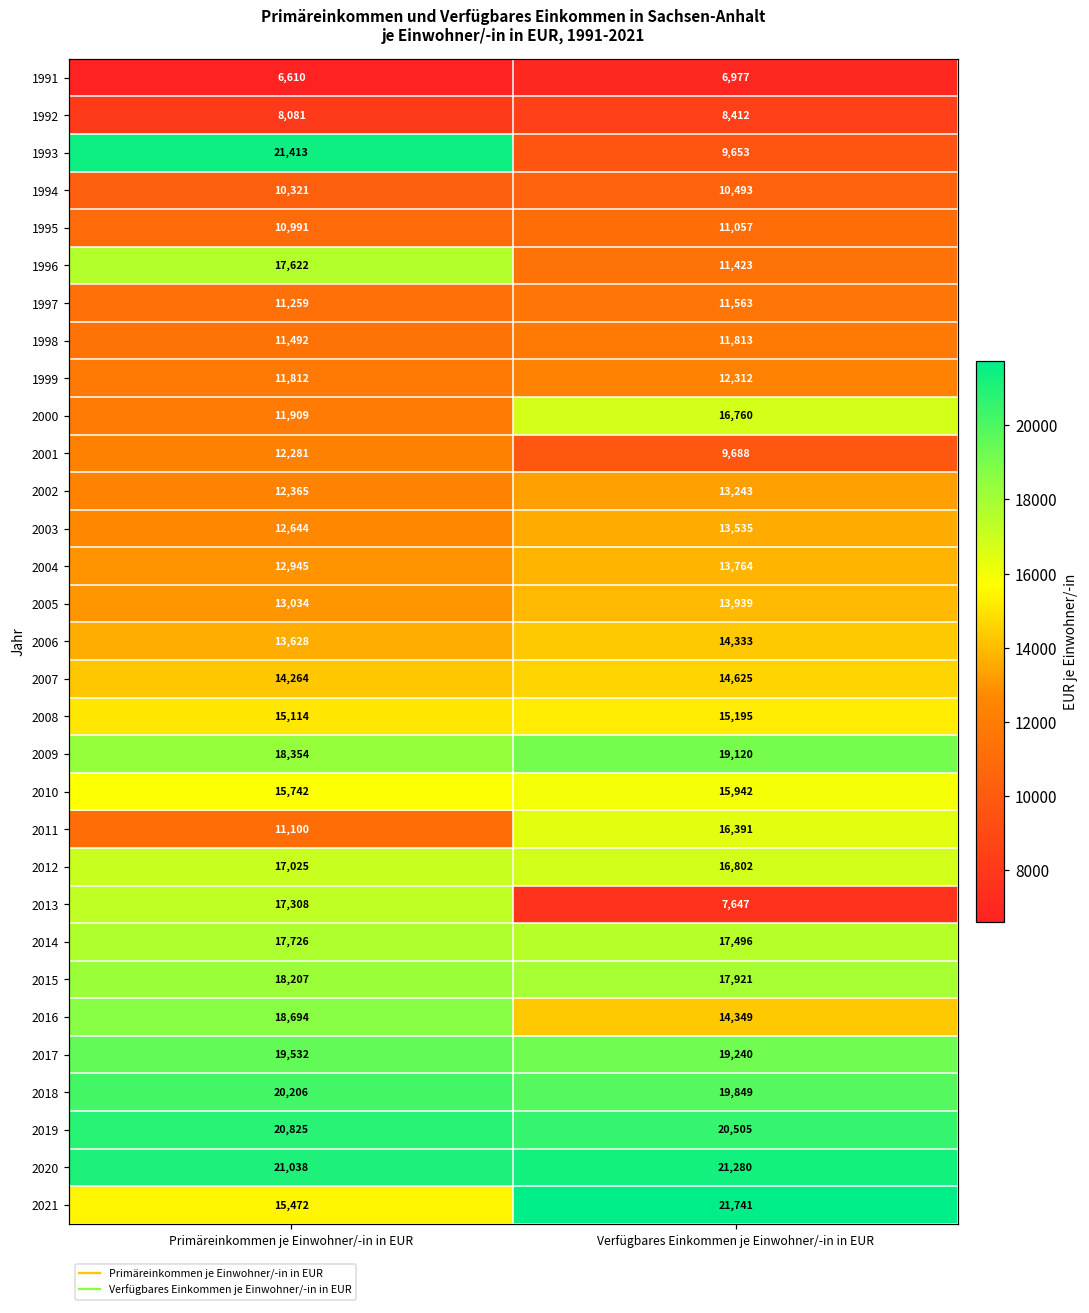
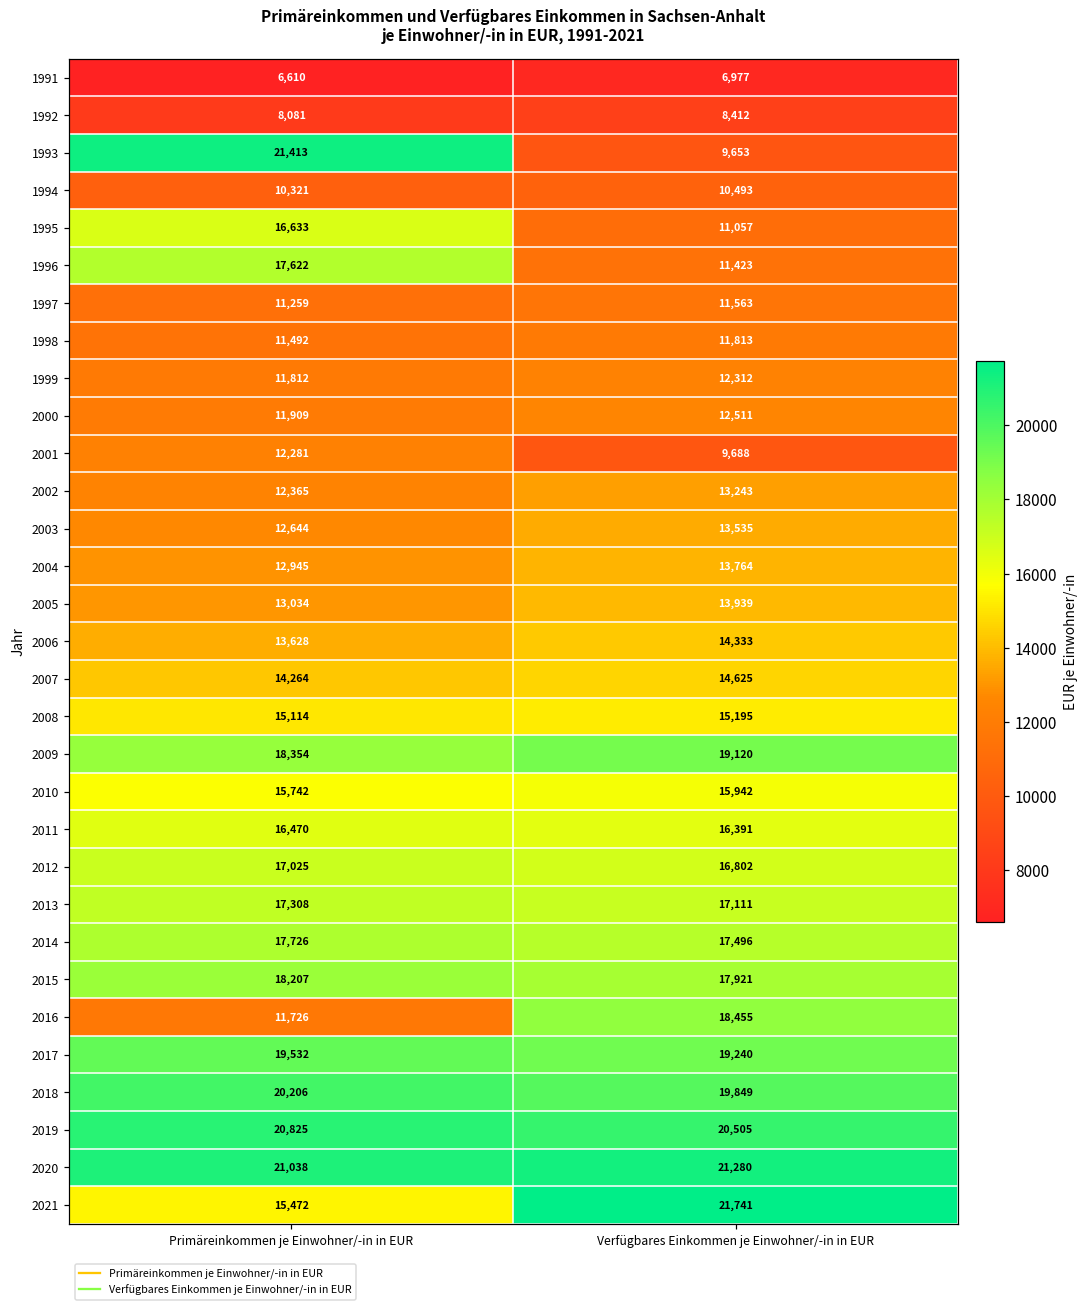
  {
    "1991": {
      "Primäreinkommen je Einwohner/-in in EUR": "6,610",
      "Verfügbares Einkommen je Einwohner/-in in EUR": "6,977"
    },
    "1992": {
      "Primäreinkommen je Einwohner/-in in EUR": "8,081",
      "Verfügbares Einkommen je Einwohner/-in in EUR": "8,412"
    },
    "1993": {
      "Primäreinkommen je Einwohner/-in in EUR": "21,413",
      "Verfügbares Einkommen je Einwohner/-in in EUR": "9,653"
    },
    "1994": {
      "Primäreinkommen je Einwohner/-in in EUR": "10,321",
      "Verfügbares Einkommen je Einwohner/-in in EUR": "10,493"
    },
    "1995": {
-     "Primäreinkommen je Einwohner/-in in EUR": "10,991",
+     "Primäreinkommen je Einwohner/-in in EUR": "16,633",
      "Verfügbares Einkommen je Einwohner/-in in EUR": "11,057"
    },
    "1996": {
      "Primäreinkommen je Einwohner/-in in EUR": "17,622",
      "Verfügbares Einkommen je Einwohner/-in in EUR": "11,423"
    },
    "1997": {
      "Primäreinkommen je Einwohner/-in in EUR": "11,259",
      "Verfügbares Einkommen je Einwohner/-in in EUR": "11,563"
    },
    "1998": {
      "Primäreinkommen je Einwohner/-in in EUR": "11,492",
      "Verfügbares Einkommen je Einwohner/-in in EUR": "11,813"
    },
    "1999": {
      "Primäreinkommen je Einwohner/-in in EUR": "11,812",
      "Verfügbares Einkommen je Einwohner/-in in EUR": "12,312"
    },
    "2000": {
      "Primäreinkommen je Einwohner/-in in EUR": "11,909",
-     "Verfügbares Einkommen je Einwohner/-in in EUR": "16,760"
+     "Verfügbares Einkommen je Einwohner/-in in EUR": "12,511"
    },
    "2001": {
      "Primäreinkommen je Einwohner/-in in EUR": "12,281",
      "Verfügbares Einkommen je Einwohner/-in in EUR": "9,688"
    },
    "2002": {
      "Primäreinkommen je Einwohner/-in in EUR": "12,365",
      "Verfügbares Einkommen je Einwohner/-in in EUR": "13,243"
    },
    "2003": {
      "Primäreinkommen je Einwohner/-in in EUR": "12,644",
      "Verfügbares Einkommen je Einwohner/-in in EUR": "13,535"
    },
    "2004": {
      "Primäreinkommen je Einwohner/-in in EUR": "12,945",
      "Verfügbares Einkommen je Einwohner/-in in EUR": "13,764"
    },
    "2005": {
      "Primäreinkommen je Einwohner/-in in EUR": "13,034",
      "Verfügbares Einkommen je Einwohner/-in in EUR": "13,939"
    },
    "2006": {
      "Primäreinkommen je Einwohner/-in in EUR": "13,628",
      "Verfügbares Einkommen je Einwohner/-in in EUR": "14,333"
    },
    "2007": {
      "Primäreinkommen je Einwohner/-in in EUR": "14,264",
      "Verfügbares Einkommen je Einwohner/-in in EUR": "14,625"
    },
    "2008": {
      "Primäreinkommen je Einwohner/-in in EUR": "15,114",
      "Verfügbares Einkommen je Einwohner/-in in EUR": "15,195"
    },
    "2009": {
      "Primäreinkommen je Einwohner/-in in EUR": "18,354",
      "Verfügbares Einkommen je Einwohner/-in in EUR": "19,120"
    },
    "2010": {
      "Primäreinkommen je Einwohner/-in in EUR": "15,742",
      "Verfügbares Einkommen je Einwohner/-in in EUR": "15,942"
    },
    "2011": {
-     "Primäreinkommen je Einwohner/-in in EUR": "11,100",
+     "Primäreinkommen je Einwohner/-in in EUR": "16,470",
      "Verfügbares Einkommen je Einwohner/-in in EUR": "16,391"
    },
    "2012": {
      "Primäreinkommen je Einwohner/-in in EUR": "17,025",
      "Verfügbares Einkommen je Einwohner/-in in EUR": "16,802"
    },
    "2013": {
      "Primäreinkommen je Einwohner/-in in EUR": "17,308",
-     "Verfügbares Einkommen je Einwohner/-in in EUR": "7,647"
+     "Verfügbares Einkommen je Einwohner/-in in EUR": "17,111"
    },
    "2014": {
      "Primäreinkommen je Einwohner/-in in EUR": "17,726",
      "Verfügbares Einkommen je Einwohner/-in in EUR": "17,496"
    },
    "2015": {
      "Primäreinkommen je Einwohner/-in in EUR": "18,207",
      "Verfügbares Einkommen je Einwohner/-in in EUR": "17,921"
    },
    "2016": {
-     "Primäreinkommen je Einwohner/-in in EUR": "18,694",
-     "Verfügbares Einkommen je Einwohner/-in in EUR": "14,349"
+     "Primäreinkommen je Einwohner/-in in EUR": "11,726",
+     "Verfügbares Einkommen je Einwohner/-in in EUR": "18,455"
    },
    "2017": {
      "Primäreinkommen je Einwohner/-in in EUR": "19,532",
      "Verfügbares Einkommen je Einwohner/-in in EUR": "19,240"
    },
    "2018": {
      "Primäreinkommen je Einwohner/-in in EUR": "20,206",
      "Verfügbares Einkommen je Einwohner/-in in EUR": "19,849"
    },
    "2019": {
      "Primäreinkommen je Einwohner/-in in EUR": "20,825",
      "Verfügbares Einkommen je Einwohner/-in in EUR": "20,505"
    },
    "2020": {
      "Primäreinkommen je Einwohner/-in in EUR": "21,038",
      "Verfügbares Einkommen je Einwohner/-in in EUR": "21,280"
    },
    "2021": {
      "Primäreinkommen je Einwohner/-in in EUR": "15,472",
      "Verfügbares Einkommen je Einwohner/-in in EUR": "21,741"
    }
  }
